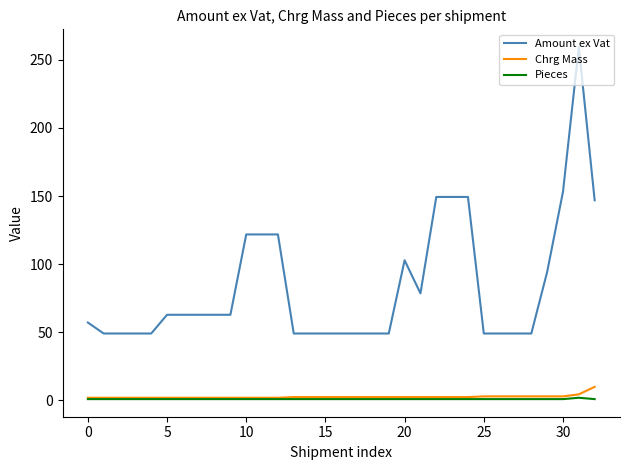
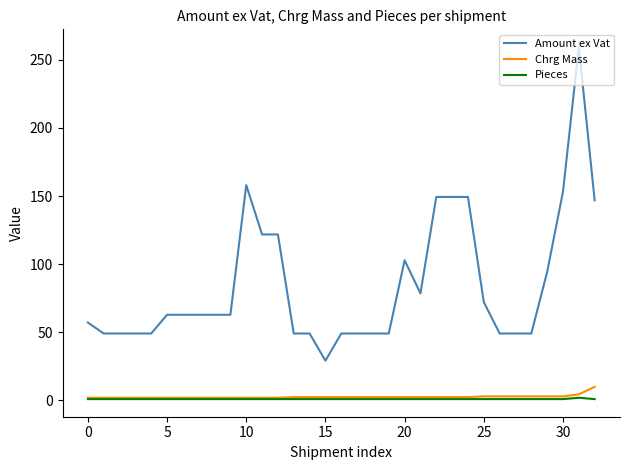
  {
    "Amount ex Vat": {
      "0": 57,
      "5": 63,
-     "10": 122,
-     "15": 49,
+     "10": 158,
+     "15": 29,
      "20": 103,
-     "25": 49,
+     "25": 72,
      "30": 153
    },
    "Chrg Mass": {
      "25": 3,
      "30": 3
    },
    "Pieces": {
      "25": 1,
      "30": 1
    }
  }
